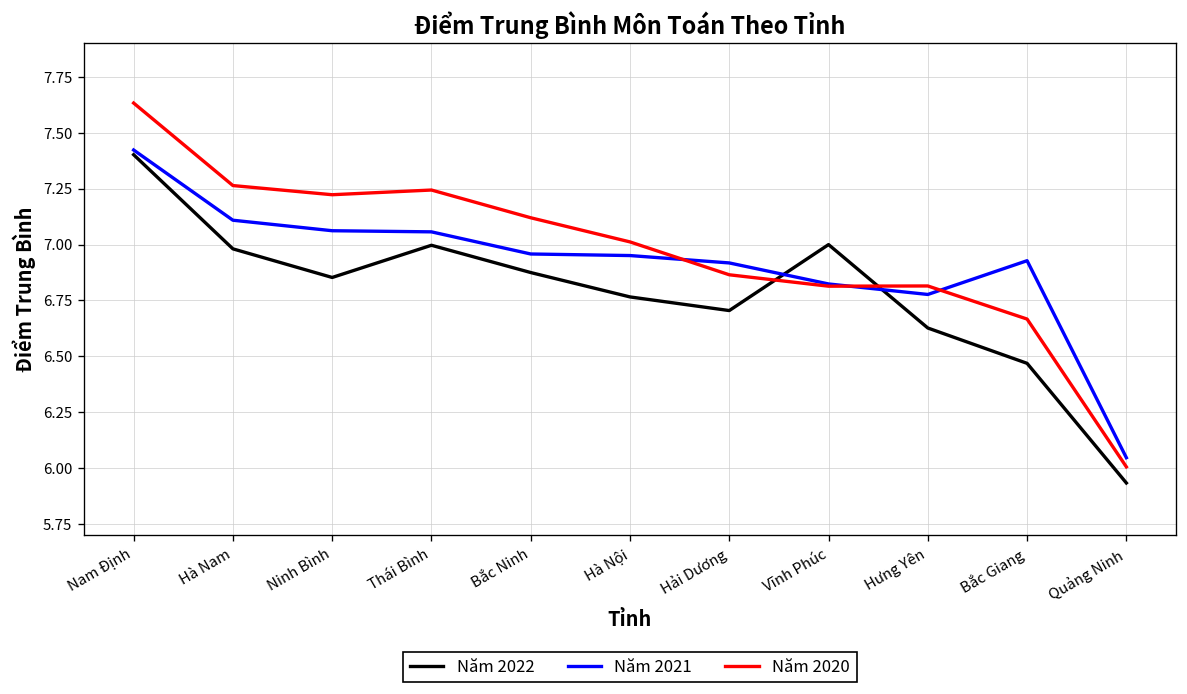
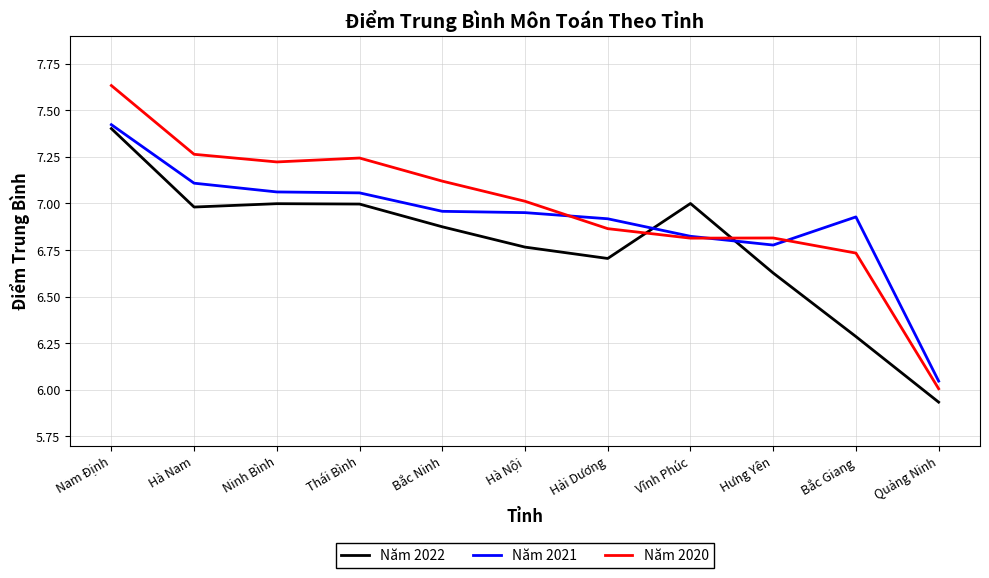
  {
    "Năm 2022": {
      "Nam Định": 7.40,
      "Hà Nam": 6.98,
-     "Ninh Bình": 6.85,
+     "Ninh Bình": 7.00,
      "Thái Bình": 7.00,
      "Bắc Ninh": 6.88,
      "Hà Nội": 6.77,
      "Hải Dương": 6.71,
      "Vĩnh Phúc": 7.00,
      "Hưng Yên": 6.63,
-     "Bắc Giang": 6.47,
+     "Bắc Giang": 6.29,
      "Quảng Ninh": 5.93
    },
    "Năm 2021": {
      "Nam Định": 7.42,
      "Hà Nam": 7.11,
      "Ninh Bình": 7.06,
      "Thái Bình": 7.06,
      "Bắc Ninh": 6.96,
      "Hà Nội": 6.95,
      "Hải Dương": 6.92,
      "Hưng Yên": 6.78,
      "Bắc Giang": 6.93,
      "Quảng Ninh": 6.05
    },
    "Năm 2020": {
      "Nam Định": 7.63,
      "Hà Nam": 7.26,
      "Ninh Bình": 7.22,
      "Thái Bình": 7.24,
      "Bắc Ninh": 7.12,
      "Hà Nội": 7.01,
      "Hải Dương": 6.87,
      "Hưng Yên": 6.82,
-     "Bắc Giang": 6.67,
+     "Bắc Giang": 6.73,
      "Quảng Ninh": 6.01
    }
  }
